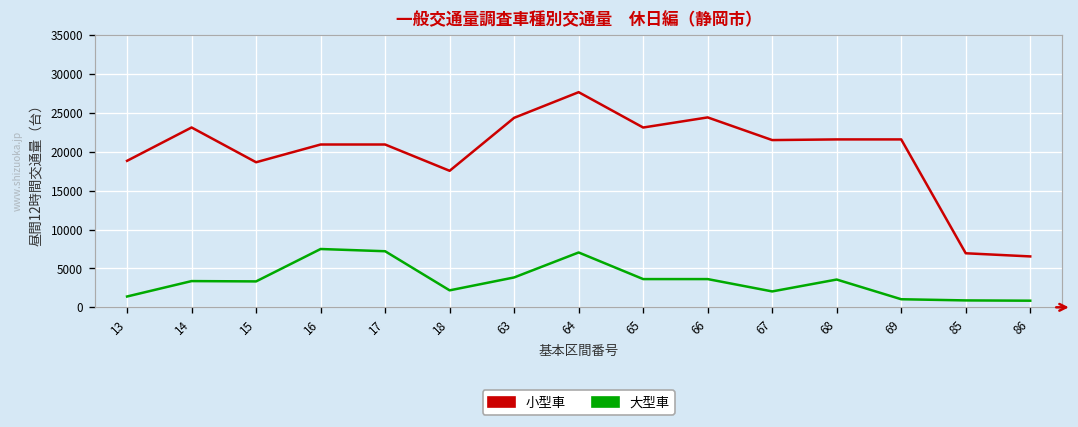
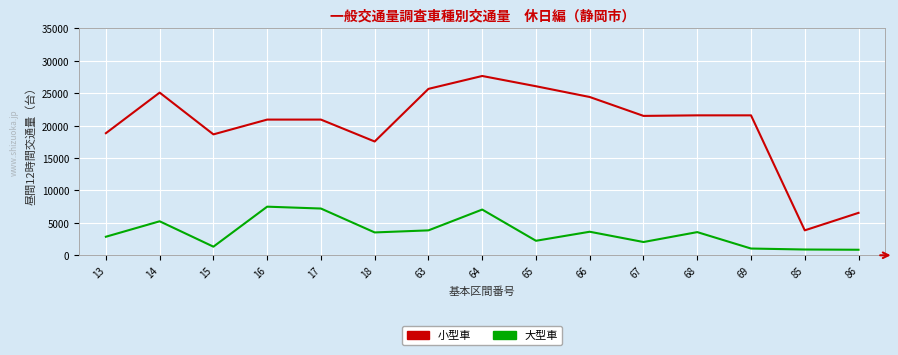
  {
    "小型車": {
      "13": 19000,
-     "14": 23000,
+     "14": 25000,
      "15": 19000,
      "16": 21000,
      "17": 21000,
      "18": 18000,
-     "63": 24000,
+     "63": 26000,
      "64": 28000,
-     "65": 23000,
+     "65": 26000,
      "66": 24000,
      "67": 22000,
      "68": 22000,
      "69": 22000,
-     "85": 7000,
+     "85": 4000,
      "86": 7000
    },
    "大型車": {
-     "13": 1000,
-     "14": 3000,
-     "15": 3000,
+     "13": 3000,
+     "14": 5000,
+     "15": 1000,
      "16": 7000,
      "17": 7000,
-     "18": 2000,
+     "18": 4000,
      "63": 4000,
      "64": 7000,
-     "65": 4000,
+     "65": 2000,
      "66": 4000,
      "67": 2000,
      "68": 4000,
      "69": 1000,
      "85": 1000,
      "86": 1000
    }
  }
